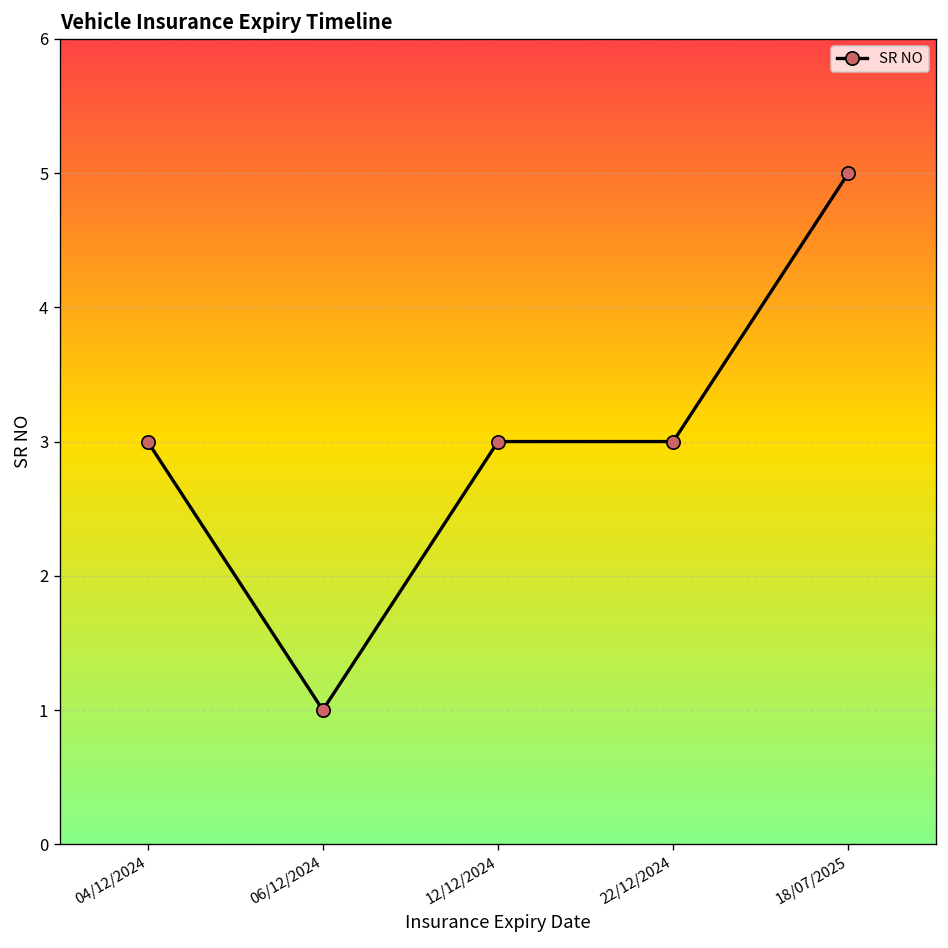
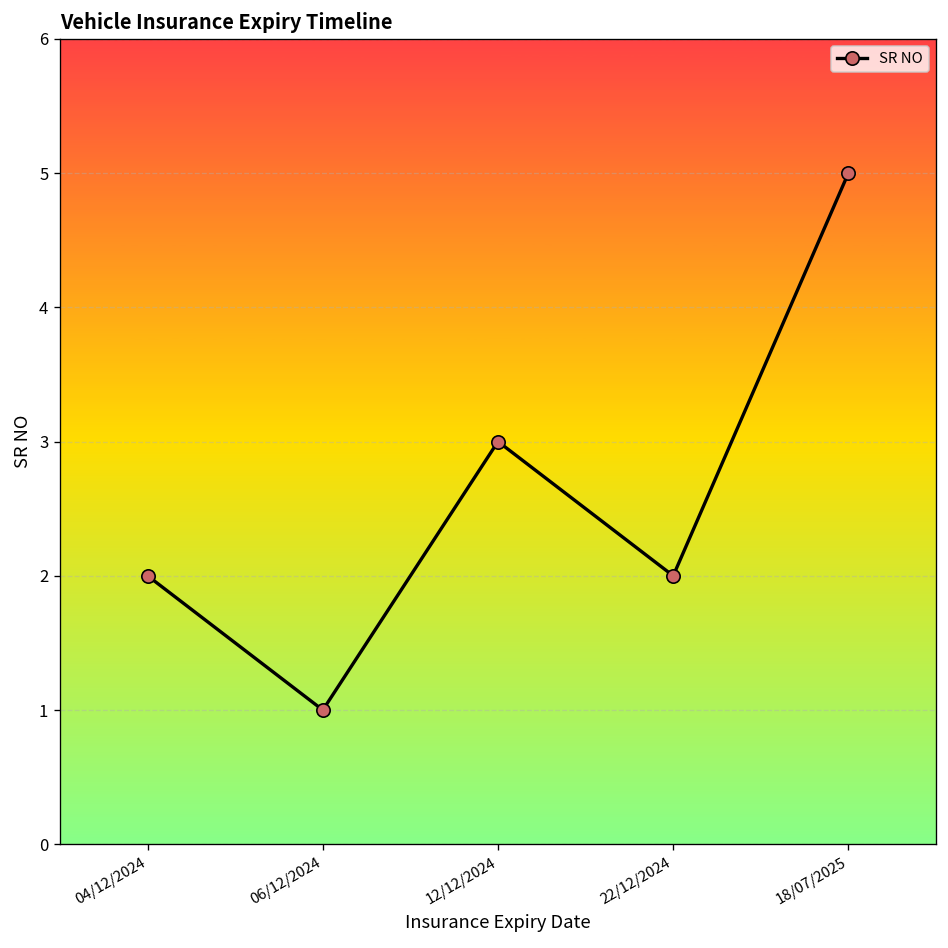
  {
-   "04/12/2024": 3,
+   "04/12/2024": 2,
    "06/12/2024": 1,
    "12/12/2024": 3,
-   "22/12/2024": 3,
+   "22/12/2024": 2,
    "18/07/2025": 5
  }
